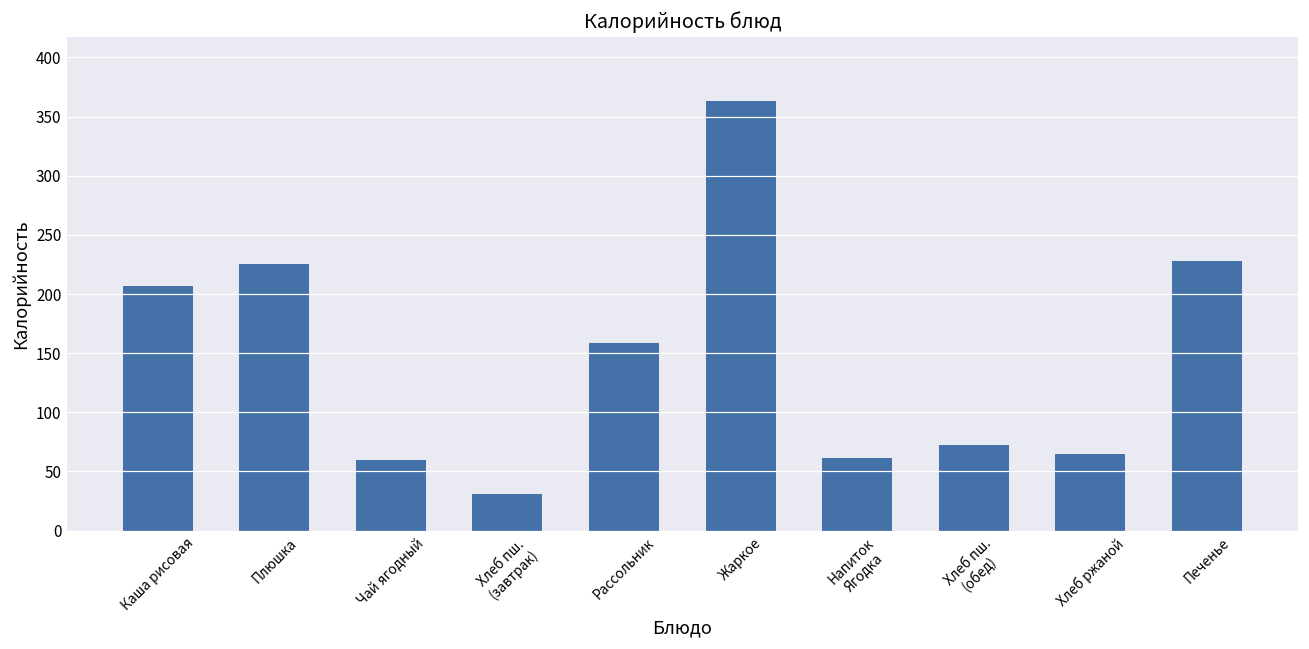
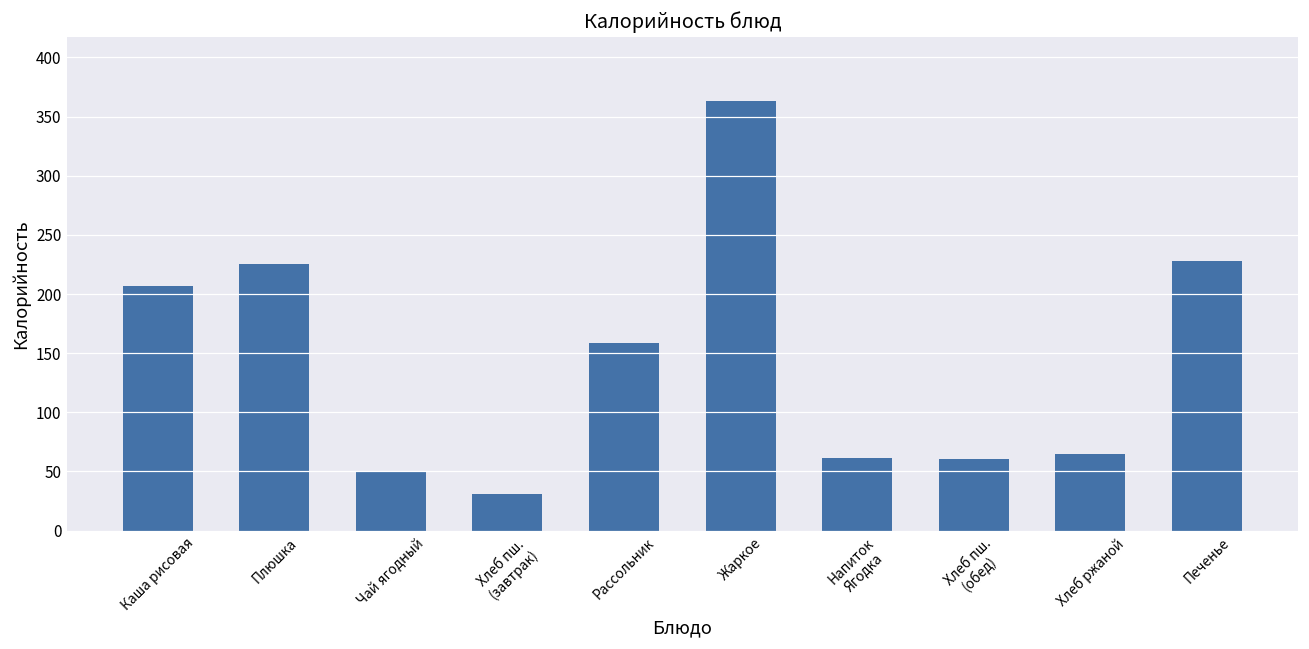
  {
    "Каша рисовая": 207,
    "Плюшка": 226,
-   "Чай ягодный": 60,
+   "Чай ягодный": 50,
    "Хлеб пш. (завтрак)": 31,
    "Рассольник": 159,
    "Жаркое": 363,
    "Напиток Ягодка": 61,
-   "Хлеб пш. (обед)": 72,
+   "Хлеб пш. (обед)": 61,
    "Хлеб ржаной": 65,
    "Печенье": 228
  }
